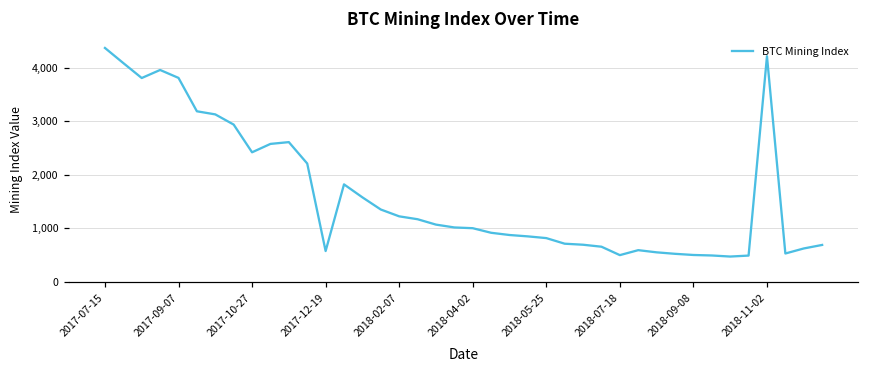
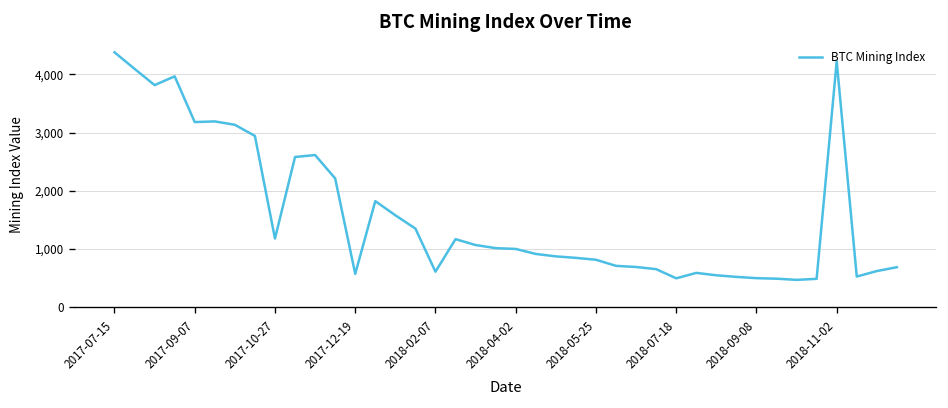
  {
    "2017-07-15": "4,400",
-   "2017-09-07": "3,800",
-   "2017-10-27": "2,400",
+   "2017-09-07": "3,200",
+   "2017-10-27": "1,200",
    "2017-12-19": "600",
-   "2018-02-07": "1,200",
+   "2018-02-07": "600",
    "2018-04-02": "1,000",
    "2018-05-25": "800",
    "2018-07-18": "500",
    "2018-09-08": "500",
    "2018-11-02": "4,200"
  }
